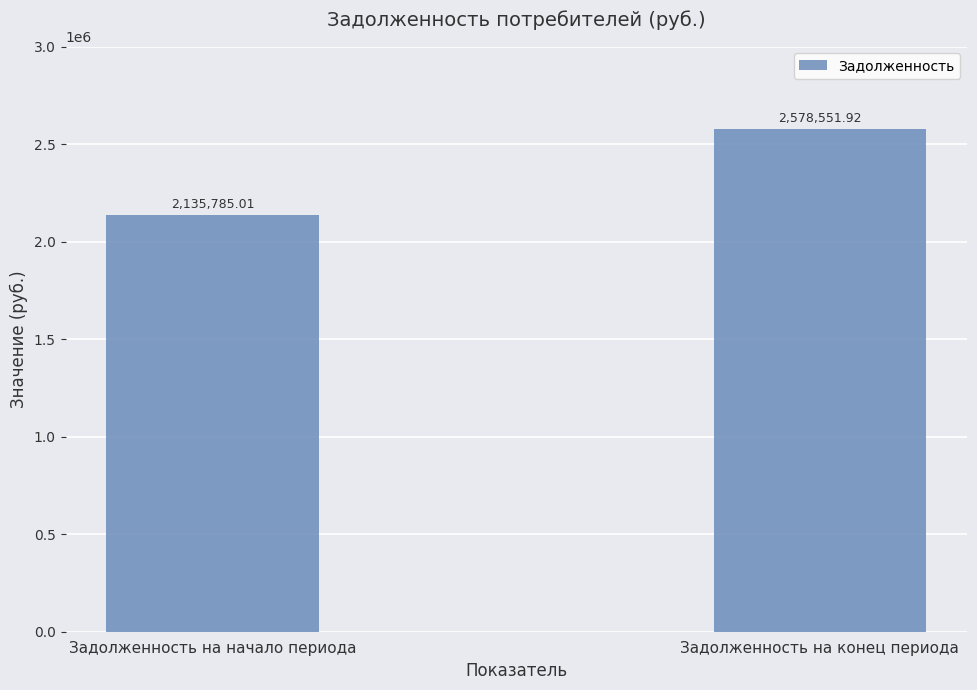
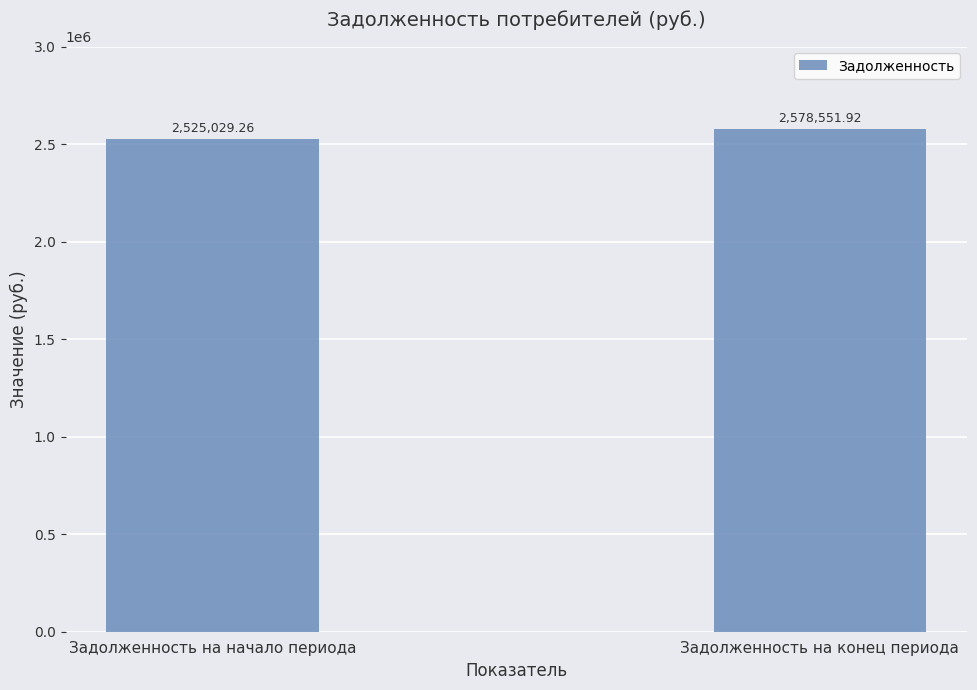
  {
-   "Задолженность на начало периода": "2,135,785.01",
+   "Задолженность на начало периода": "2,525,029.26",
    "Задолженность на конец периода": "2,578,551.92"
  }
